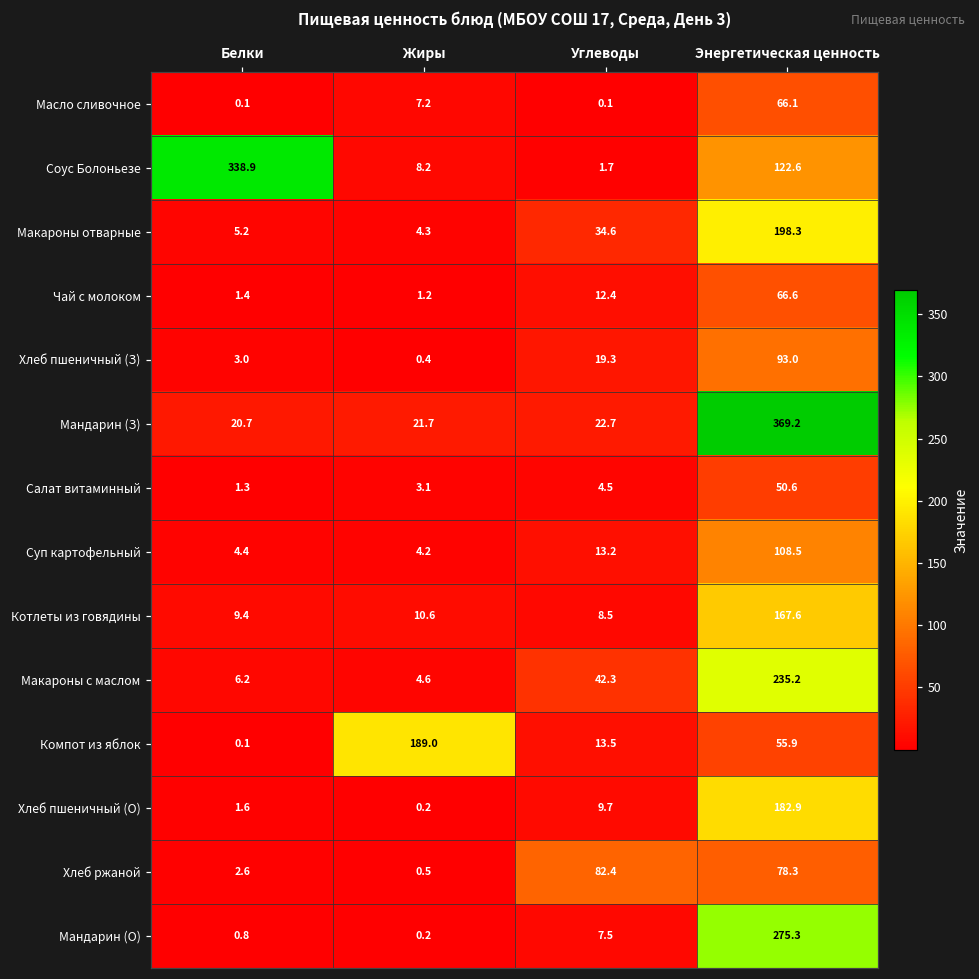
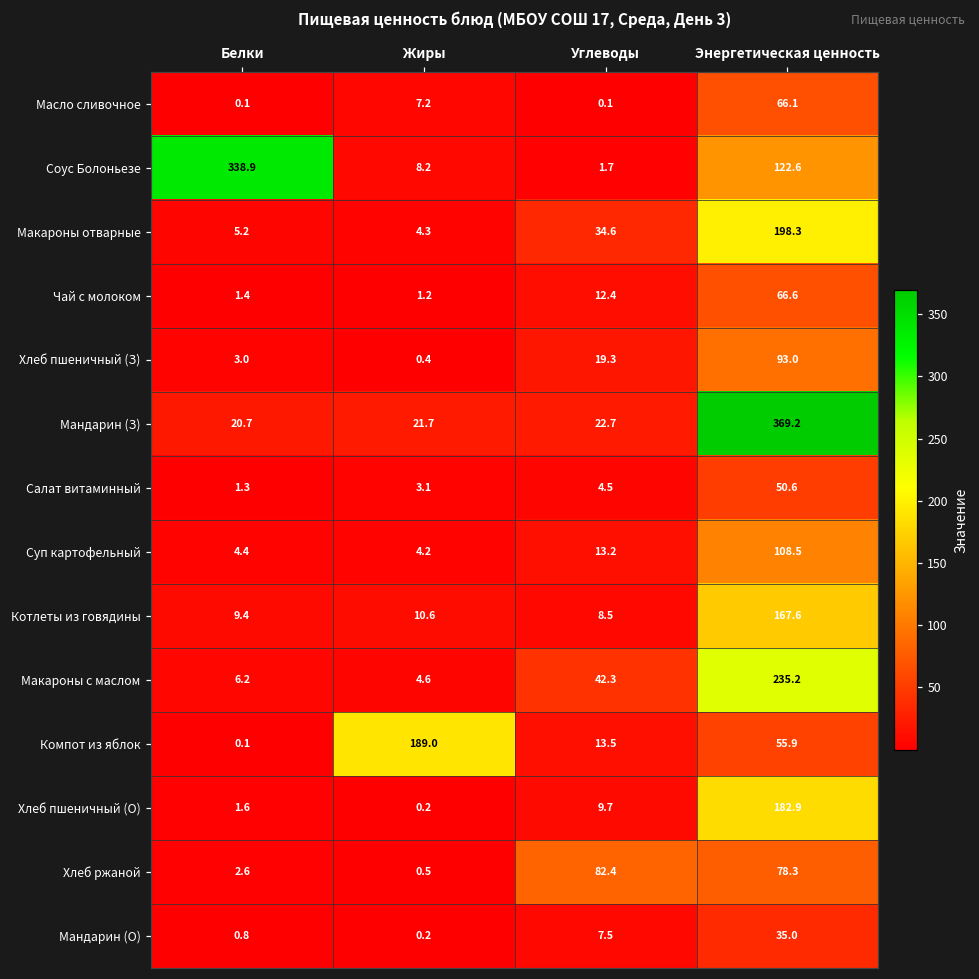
  {
    "Масло сливочное": {
      "Белки": 0.1,
      "Жиры": 7.2,
      "Углеводы": 0.1,
      "Энергетическая ценность": 66.1
    },
    "Соус Болоньезе": {
      "Белки": 338.9,
      "Жиры": 8.2,
      "Углеводы": 1.7,
      "Энергетическая ценность": 122.6
    },
    "Макароны отварные": {
      "Белки": 5.2,
      "Жиры": 4.3,
      "Углеводы": 34.6,
      "Энергетическая ценность": 198.3
    },
    "Чай с молоком": {
      "Белки": 1.4,
      "Жиры": 1.2,
      "Углеводы": 12.4,
      "Энергетическая ценность": 66.6
    },
    "Хлеб пшеничный (З)": {
      "Белки": 3.0,
      "Жиры": 0.4,
      "Углеводы": 19.3,
      "Энергетическая ценность": 93.0
    },
    "Мандарин (З)": {
      "Белки": 20.7,
      "Жиры": 21.7,
      "Углеводы": 22.7,
      "Энергетическая ценность": 369.2
    },
    "Салат витаминный": {
      "Белки": 1.3,
      "Жиры": 3.1,
      "Углеводы": 4.5,
      "Энергетическая ценность": 50.6
    },
    "Суп картофельный": {
      "Белки": 4.4,
      "Жиры": 4.2,
      "Углеводы": 13.2,
      "Энергетическая ценность": 108.5
    },
    "Котлеты из говядины": {
      "Белки": 9.4,
      "Жиры": 10.6,
      "Углеводы": 8.5,
      "Энергетическая ценность": 167.6
    },
    "Макароны с маслом": {
      "Белки": 6.2,
      "Жиры": 4.6,
      "Углеводы": 42.3,
      "Энергетическая ценность": 235.2
    },
    "Компот из яблок": {
      "Белки": 0.1,
      "Жиры": 189.0,
      "Углеводы": 13.5,
      "Энергетическая ценность": 55.9
    },
    "Хлеб пшеничный (О)": {
      "Белки": 1.6,
      "Жиры": 0.2,
      "Углеводы": 9.7,
      "Энергетическая ценность": 182.9
    },
    "Хлеб ржаной": {
      "Белки": 2.6,
      "Жиры": 0.5,
      "Углеводы": 82.4,
      "Энергетическая ценность": 78.3
    },
    "Мандарин (О)": {
      "Белки": 0.8,
      "Жиры": 0.2,
      "Углеводы": 7.5,
-     "Энергетическая ценность": 275.3
+     "Энергетическая ценность": 35.0
    }
  }
